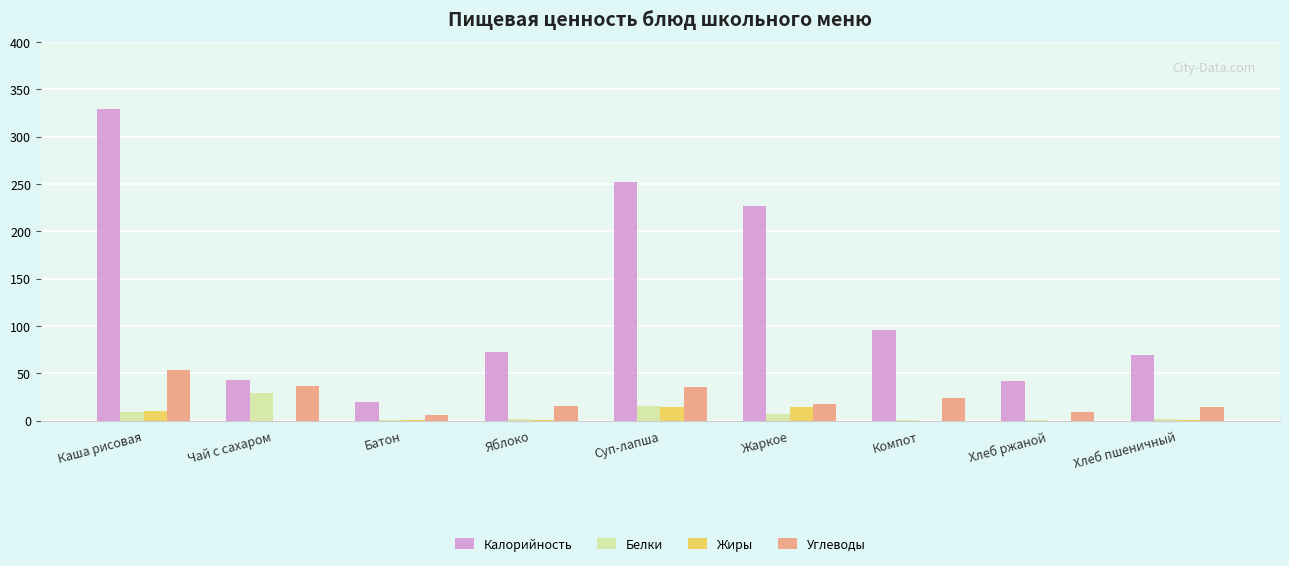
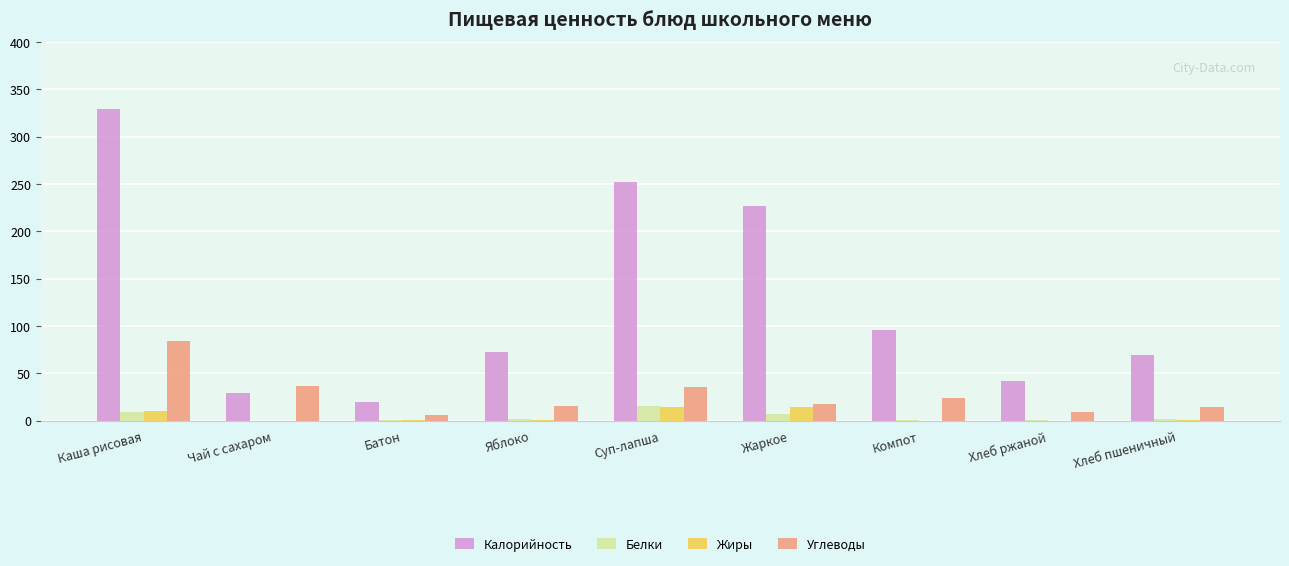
  {
    "Калорийность": {
      "Каша рисовая": 330,
-     "Чай с сахаром": 40,
+     "Чай с сахаром": 30,
      "Батон": 20,
      "Яблоко": 70,
      "Суп-лапша": 250,
      "Жаркое": 230,
      "Компот": 100,
      "Хлеб ржаной": 40,
      "Хлеб пшеничный": 70
    },
    "Белки": {
      "Каша рисовая": 10,
-     "Чай с сахаром": 30,
+     "Чай с сахаром": 0,
      "Суп-лапша": 20,
      "Жаркое": 10
    },
    "Жиры": {
      "Каша рисовая": 10,
      "Суп-лапша": 10,
      "Жаркое": 10
    },
    "Углеводы": {
-     "Каша рисовая": 50,
+     "Каша рисовая": 80,
      "Чай с сахаром": 40,
      "Батон": 10,
      "Яблоко": 20,
      "Суп-лапша": 40,
      "Жаркое": 20,
      "Компот": 20,
      "Хлеб ржаной": 10,
      "Хлеб пшеничный": 10
    }
  }
